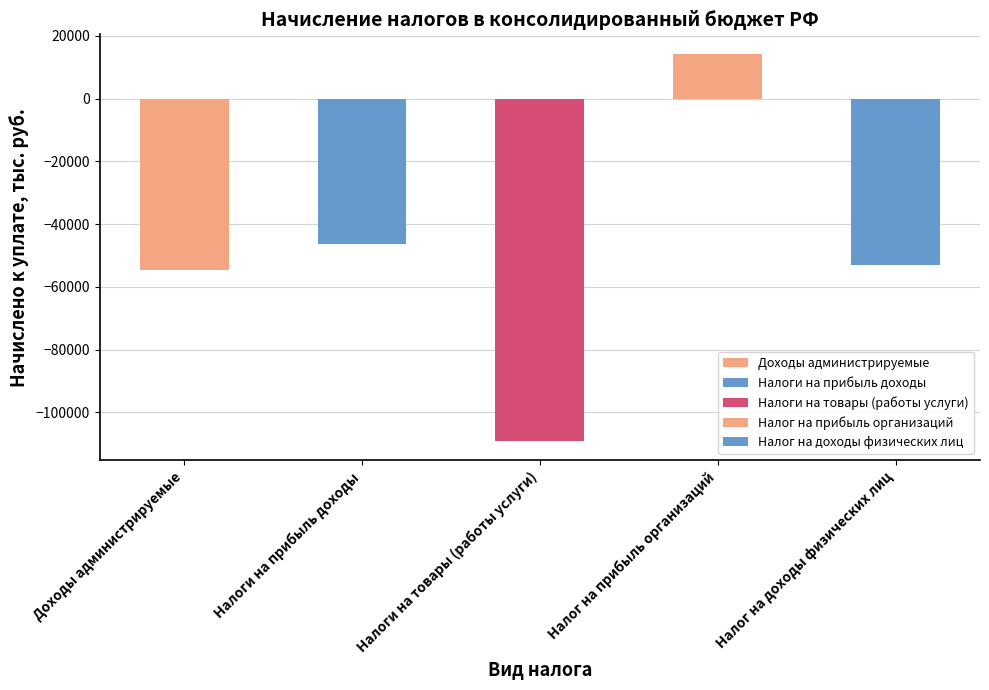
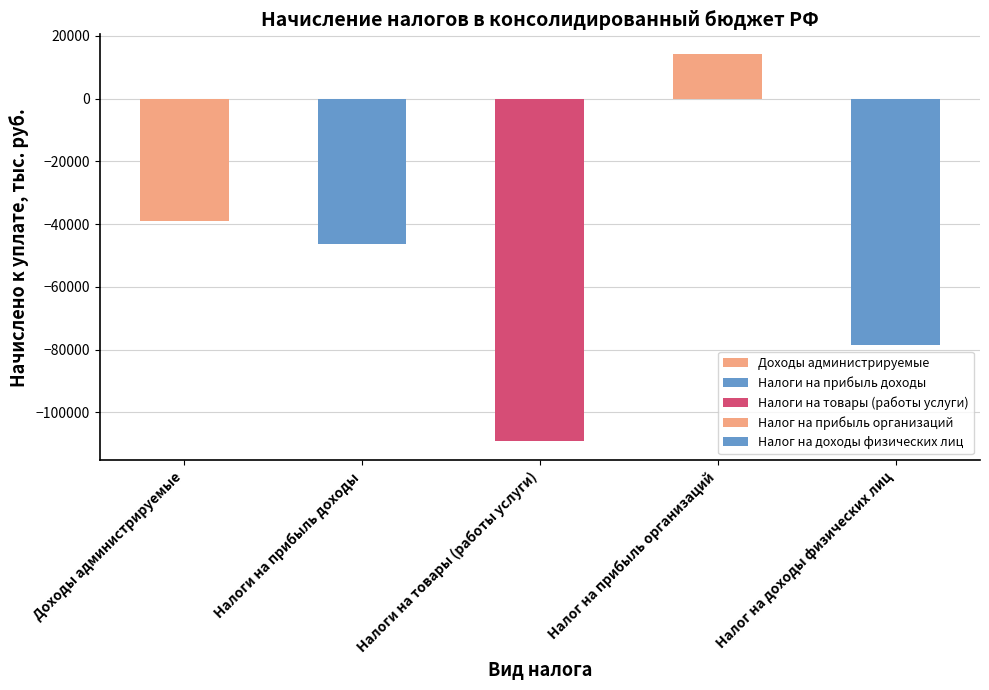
  {
-   "Доходы администрируемые": -55000,
+   "Доходы администрируемые": -39000,
    "Налоги на прибыль доходы": -46000,
    "Налоги на товары (работы услуги)": -109000,
    "Налог на прибыль организаций": 14000,
-   "Налог на доходы физических лиц": -53000
+   "Налог на доходы физических лиц": -78000
  }
